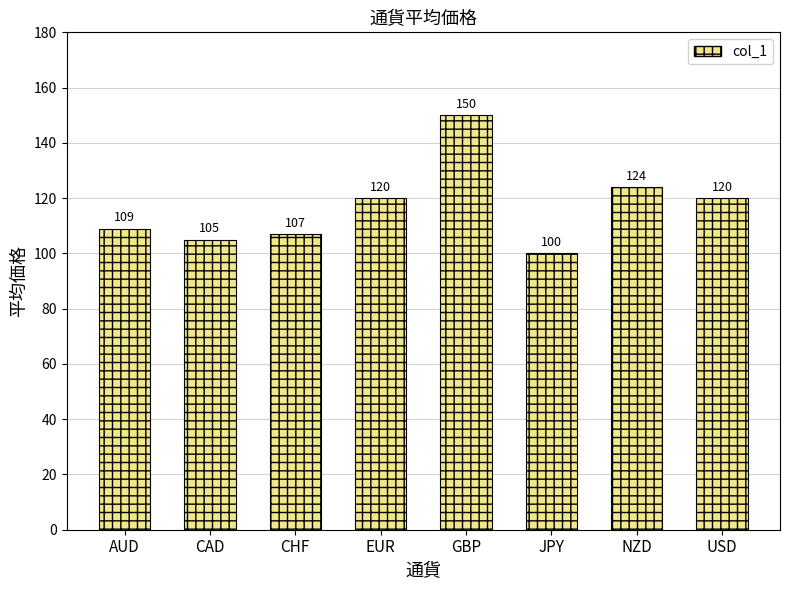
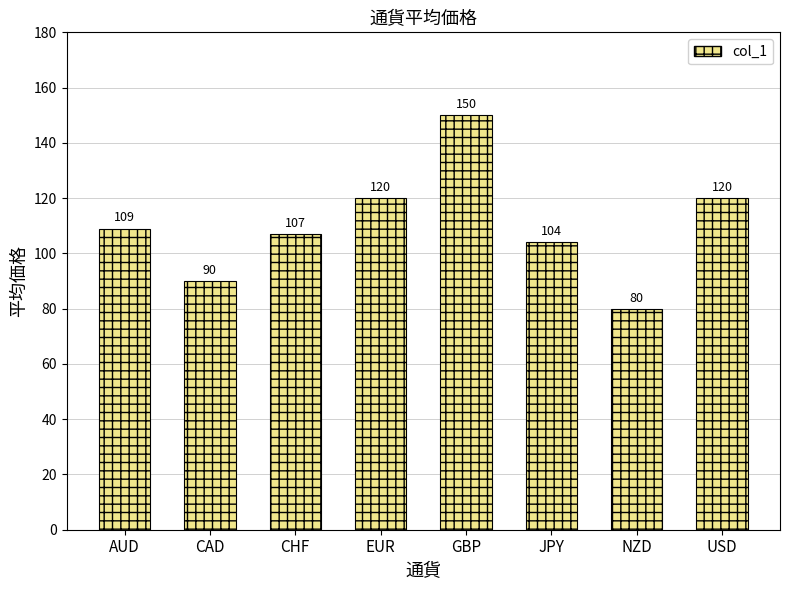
  {
    "AUD": 109,
-   "CAD": 105,
+   "CAD": 90,
    "CHF": 107,
    "EUR": 120,
    "GBP": 150,
-   "JPY": 100,
-   "NZD": 124,
+   "JPY": 104,
+   "NZD": 80,
    "USD": 120
  }
